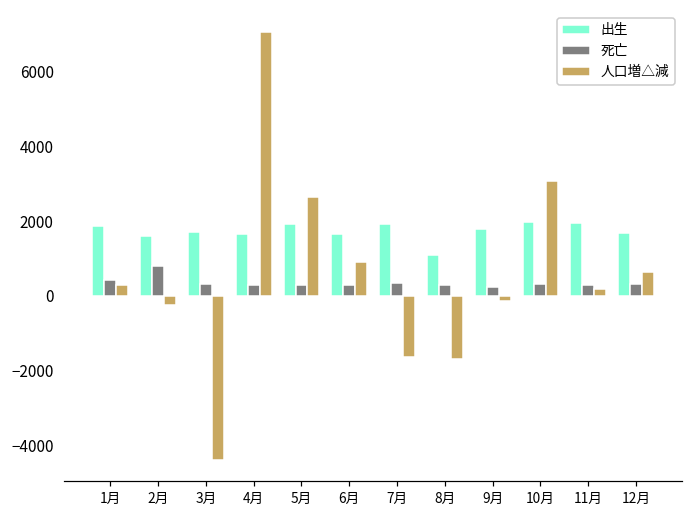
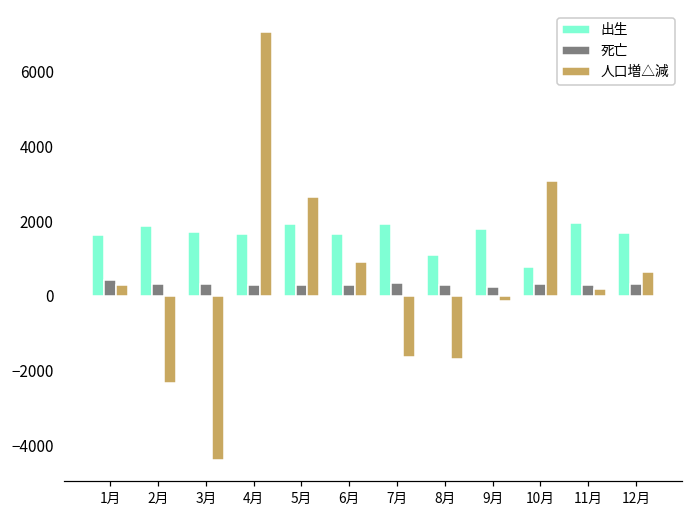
  {
    "出生": {
-     "1月": 1900,
-     "2月": 1600,
+     "1月": 1600,
+     "2月": 1900,
      "3月": 1700,
      "4月": 1700,
      "5月": 1900,
      "6月": 1700,
      "7月": 1900,
      "8月": 1100,
      "9月": 1800,
-     "10月": 2000,
+     "10月": 800,
      "11月": 2000,
      "12月": 1700
    },
    "死亡": {
      "1月": 400,
-     "2月": 800,
+     "2月": 300,
      "3月": 300,
      "4月": 300,
      "5月": 300,
      "6月": 300,
      "7月": 400,
      "8月": 300,
      "9月": 200,
      "10月": 300,
      "11月": 300,
      "12月": 300
    },
    "人口増△減": {
      "1月": 300,
-     "2月": -300,
+     "2月": -2300,
      "3月": -4400,
      "4月": 7100,
      "5月": 2600,
      "6月": 900,
      "7月": -1600,
      "8月": -1700,
      "9月": -100,
      "10月": 3100,
      "11月": 200,
      "12月": 600
    }
  }
